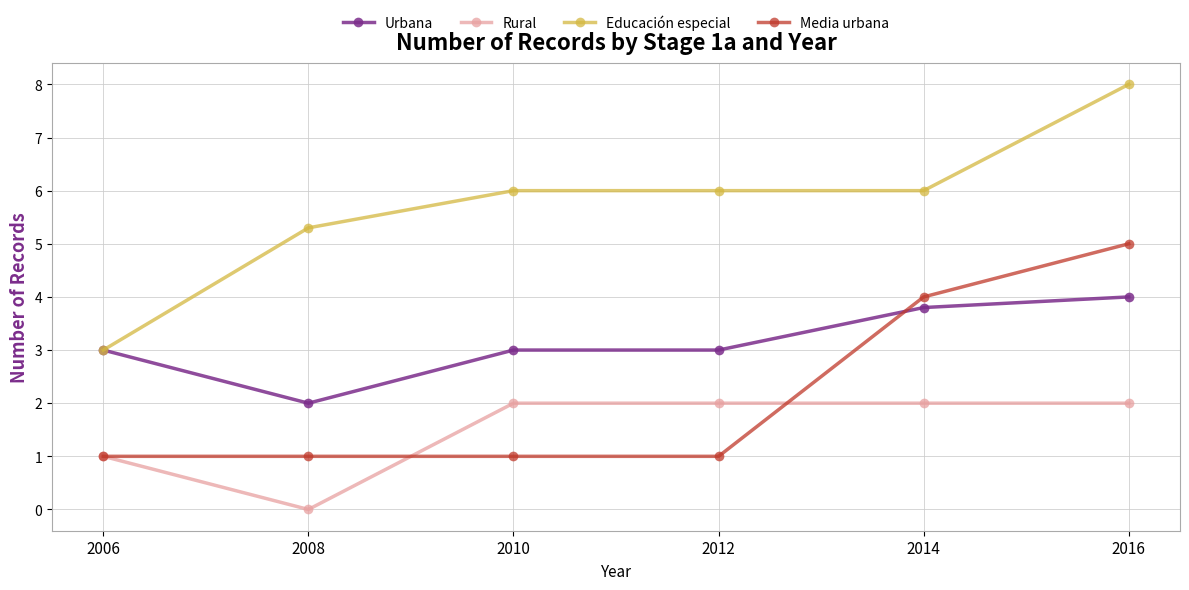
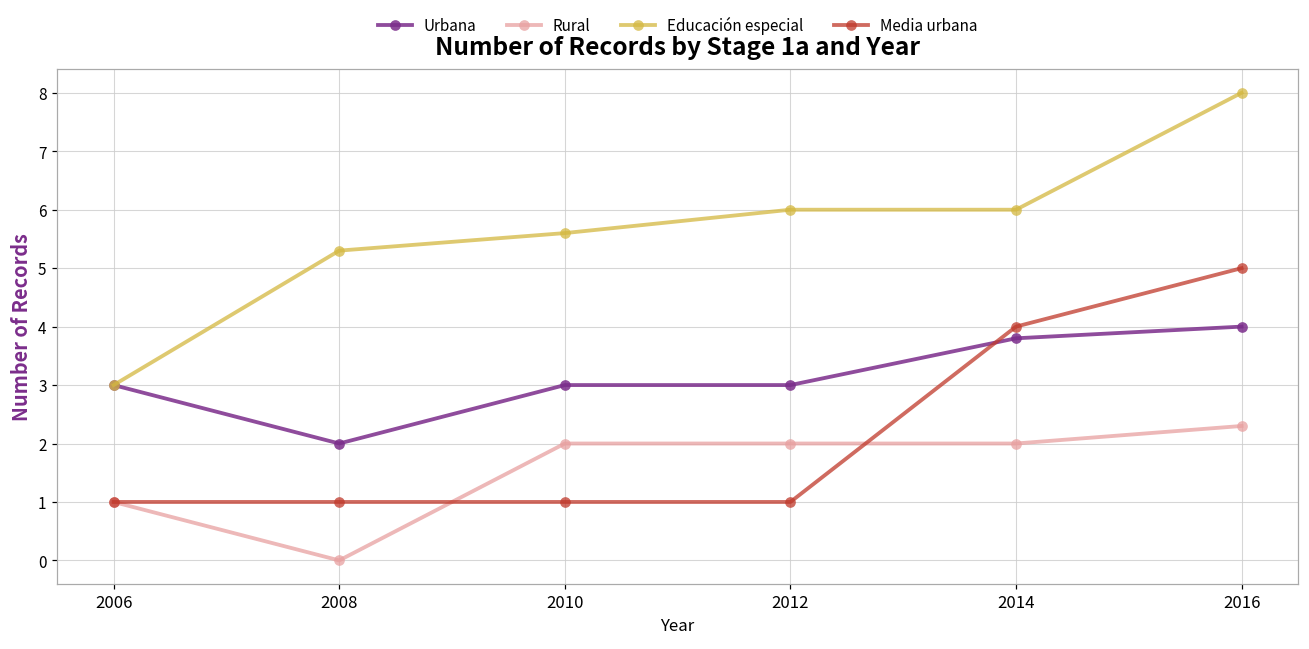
  {
    "Urbana": {
      "2008": 2.0,
      "2010": 3.0,
      "2012": 3.0,
      "2014": 3.8,
      "2016": 4.0
    },
    "Rural": {
      "2008": 0.0,
      "2010": 2.0,
      "2012": 2.0,
      "2014": 2.0,
-     "2016": 2.0
+     "2016": 2.3
    },
    "Educación especial": {
      "2008": 5.3,
-     "2010": 6.0,
+     "2010": 5.6,
      "2012": 6.0,
      "2014": 6.0,
      "2016": 8.0
    },
    "Media urbana": {
      "2008": 1.0,
      "2010": 1.0,
      "2012": 1.0,
      "2014": 4.0,
      "2016": 5.0
    }
  }
